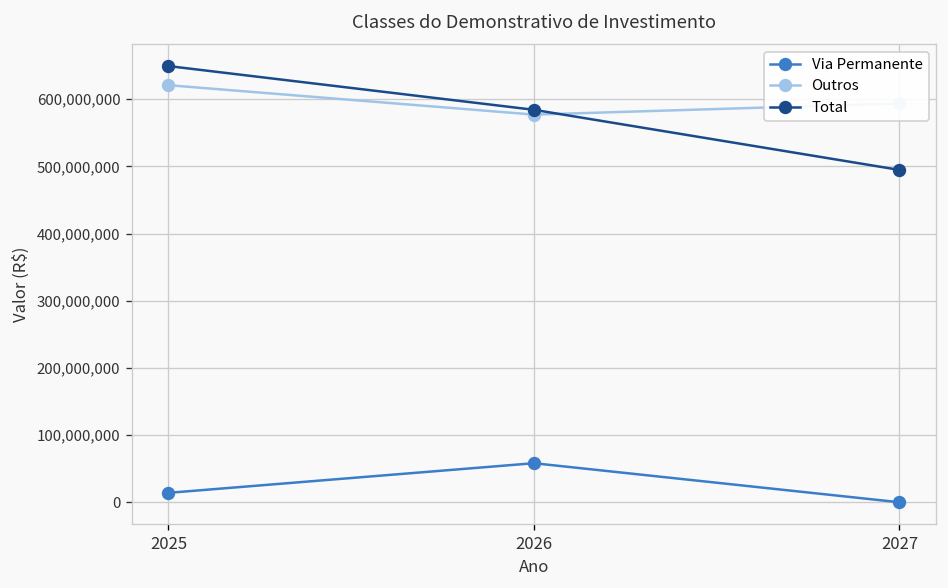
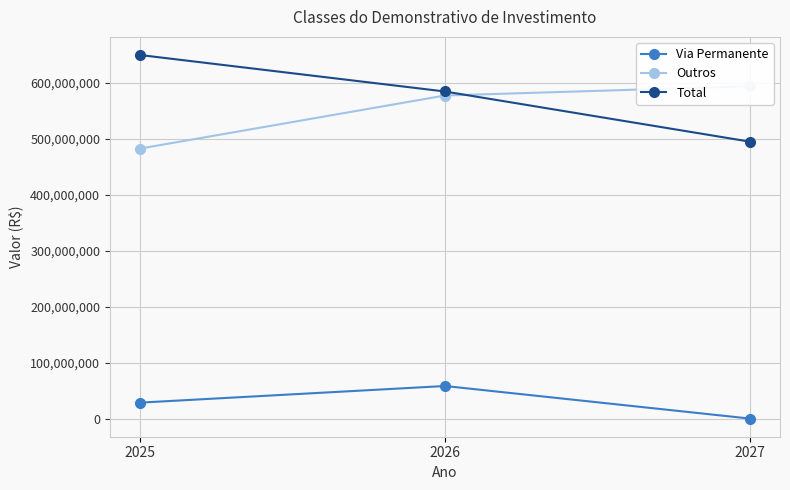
  {
    "Via Permanente": {
-     "2025": "10,000,000",
+     "2025": "30,000,000",
      "2026": "60,000,000",
      "2027": "0"
    },
    "Outros": {
-     "2025": "620,000,000",
+     "2025": "480,000,000",
      "2026": "580,000,000"
    },
    "Total": {
      "2025": "650,000,000",
      "2026": "580,000,000",
      "2027": "490,000,000"
    }
  }
